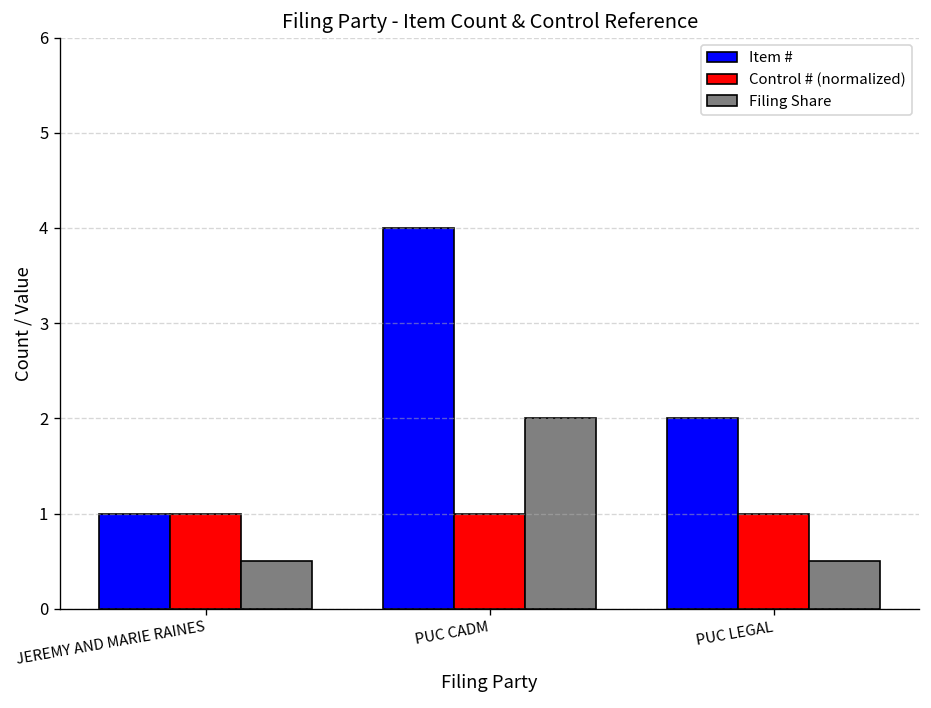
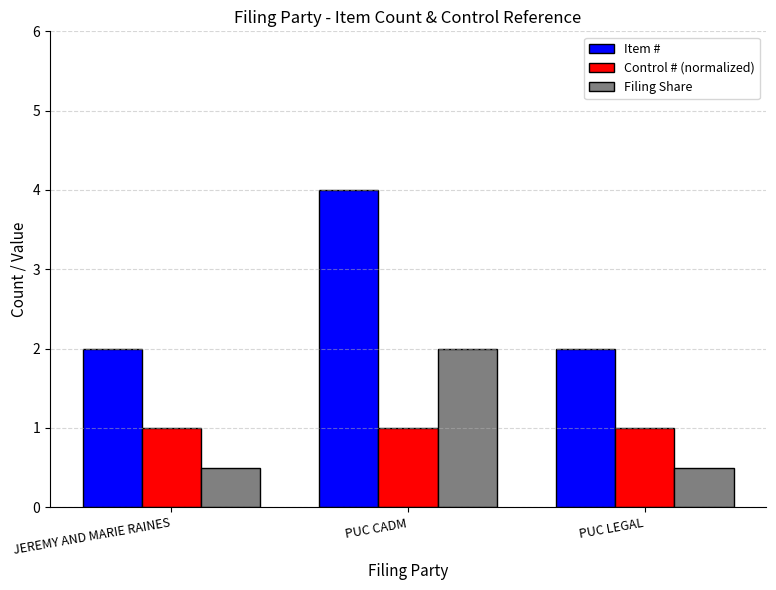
  {
    "Item #": {
-     "JEREMY AND MARIE RAINES": 1,
+     "JEREMY AND MARIE RAINES": 2,
      "PUC CADM": 4,
      "PUC LEGAL": 2
    },
    "Control # (normalized)": {
      "JEREMY AND MARIE RAINES": 1,
      "PUC CADM": 1,
      "PUC LEGAL": 1
    },
    "Filing Share": {
      "JEREMY AND MARIE RAINES": 0.5,
      "PUC CADM": 2,
      "PUC LEGAL": 0.5
    }
  }
